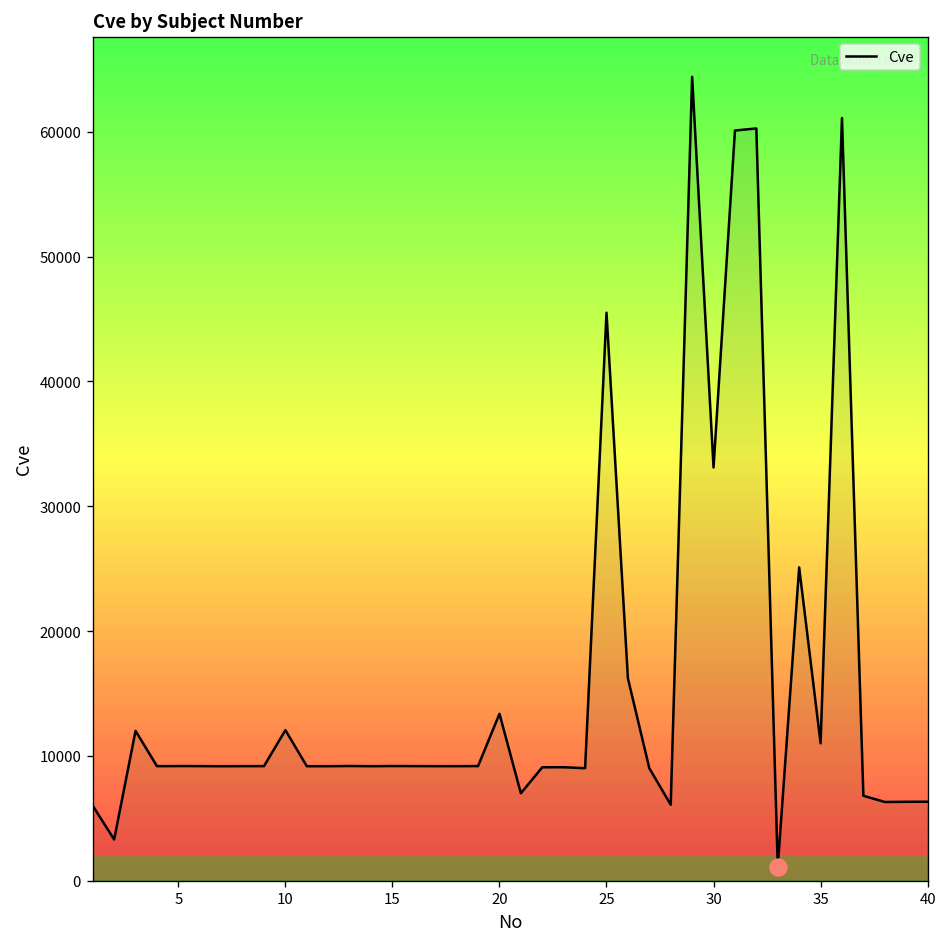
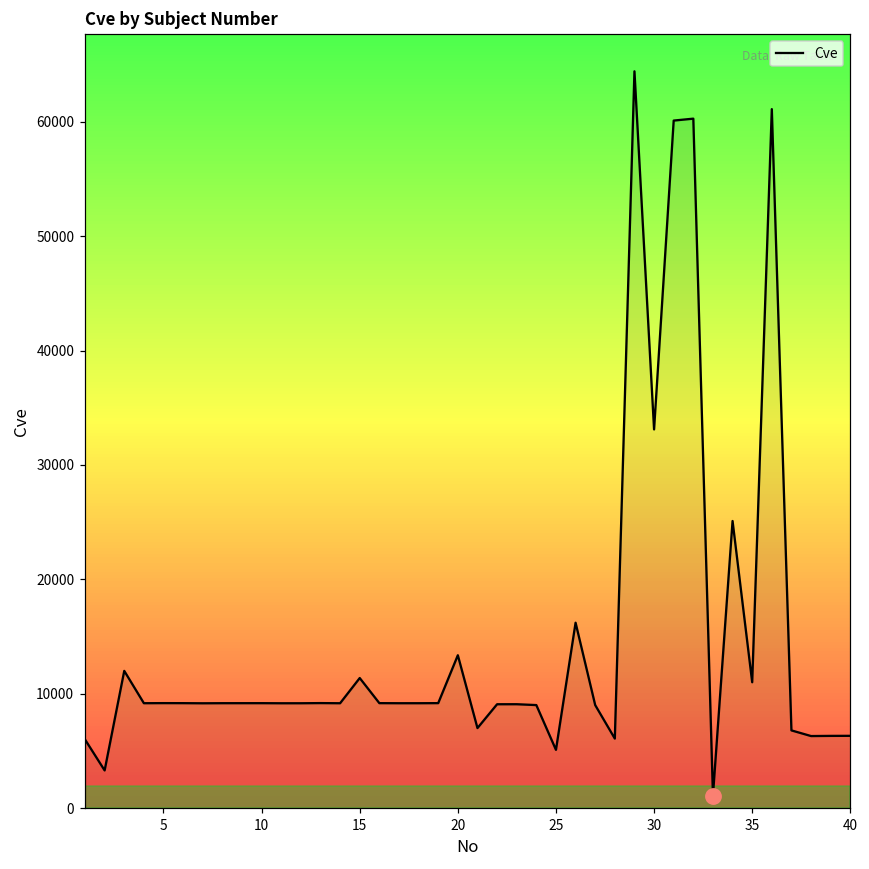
  {
    "Cve": {
      "5": 9200,
-     "10": 12100,
-     "15": 9200,
+     "10": 9200,
+     "15": 11400,
      "20": 13400,
-     "25": 45500,
+     "25": 5100,
      "30": 33100,
      "35": 11000,
      "40": 6300
    }
  }
